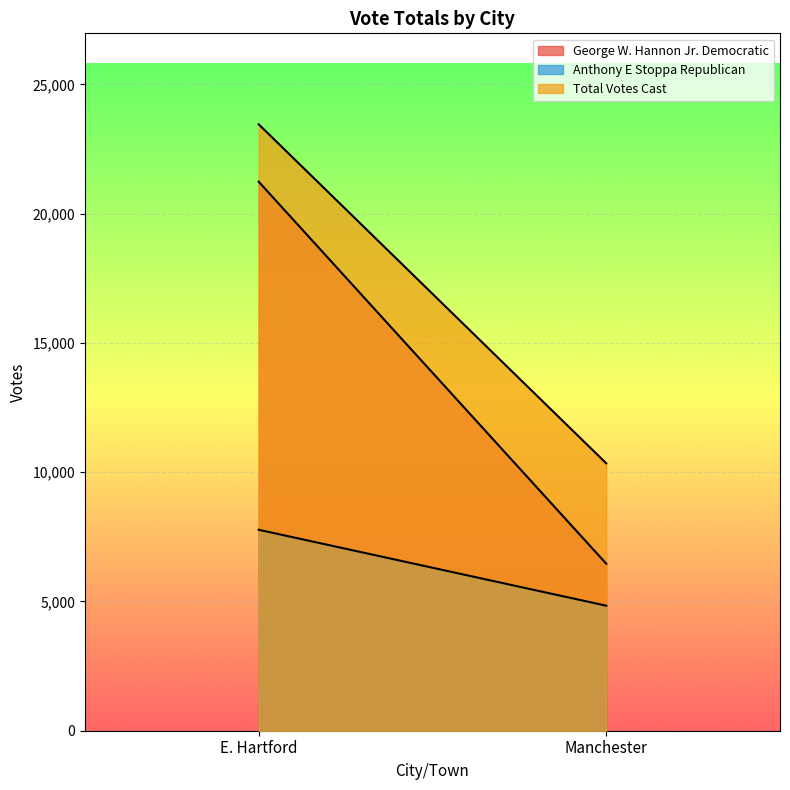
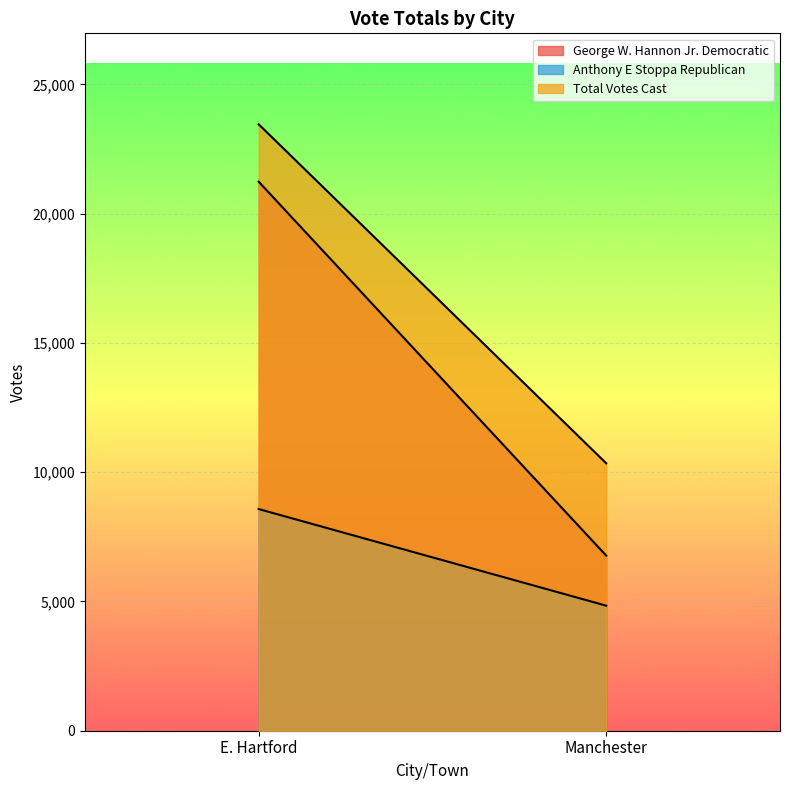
  {
    "George W. Hannon Jr. Democratic": {
      "E. Hartford": "21,200",
-     "Manchester": "6,500"
+     "Manchester": "6,800"
    },
    "Anthony E Stoppa Republican": {
-     "E. Hartford": "7,800",
+     "E. Hartford": "8,600",
      "Manchester": "4,800"
    },
    "Total Votes Cast": {
      "E. Hartford": "23,500",
      "Manchester": "10,300"
    }
  }
